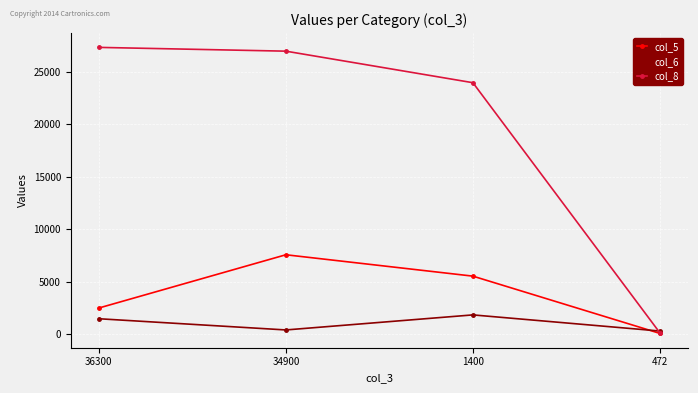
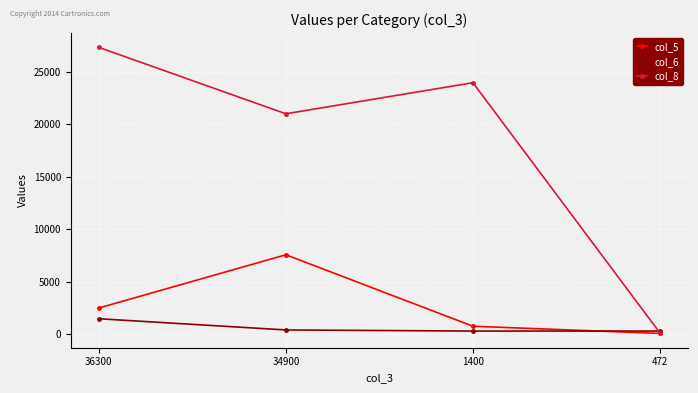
  {
    "col_5": {
      "36300": 2500,
      "34900": 7600,
-     "1400": 5500
+     "1400": 800
    },
    "col_6": {
      "36300": 1500,
      "34900": 400,
-     "1400": 1800
+     "1400": 300
    },
    "col_8": {
      "36300": 27300,
-     "34900": 26900,
+     "34900": 21000,
      "1400": 23900
    }
  }
